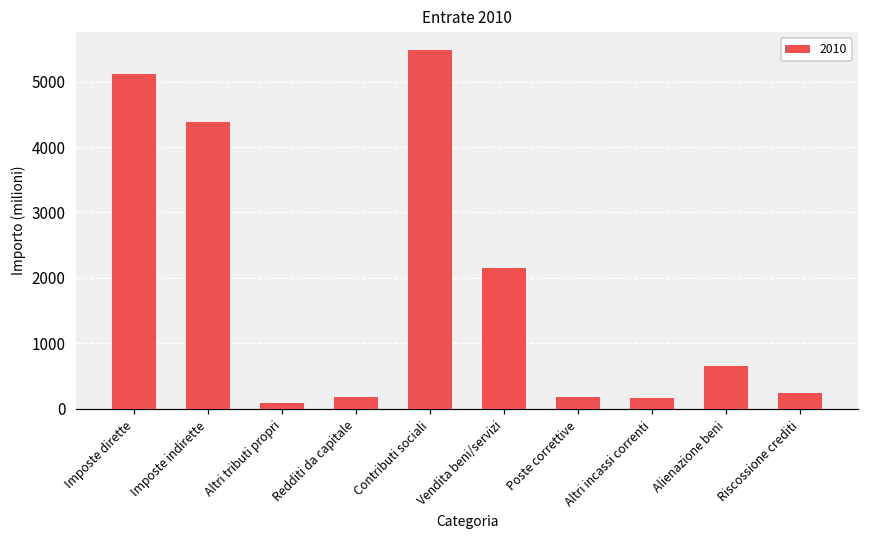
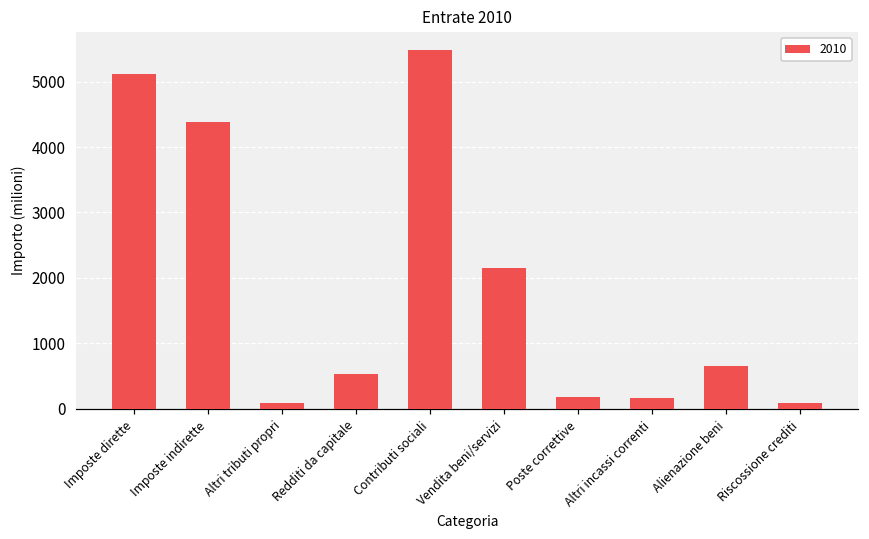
  {
    "Imposte dirette": 5100,
    "Imposte indirette": 4400,
    "Altri tributi propri": 100,
-   "Redditi da capitale": 200,
+   "Redditi da capitale": 500,
    "Contributi sociali": 5500,
    "Vendita beni/servizi": 2100,
    "Poste correttive": 200,
    "Altri incassi correnti": 200,
    "Alienazione beni": 700,
-   "Riscossione crediti": 200
+   "Riscossione crediti": 100
  }
